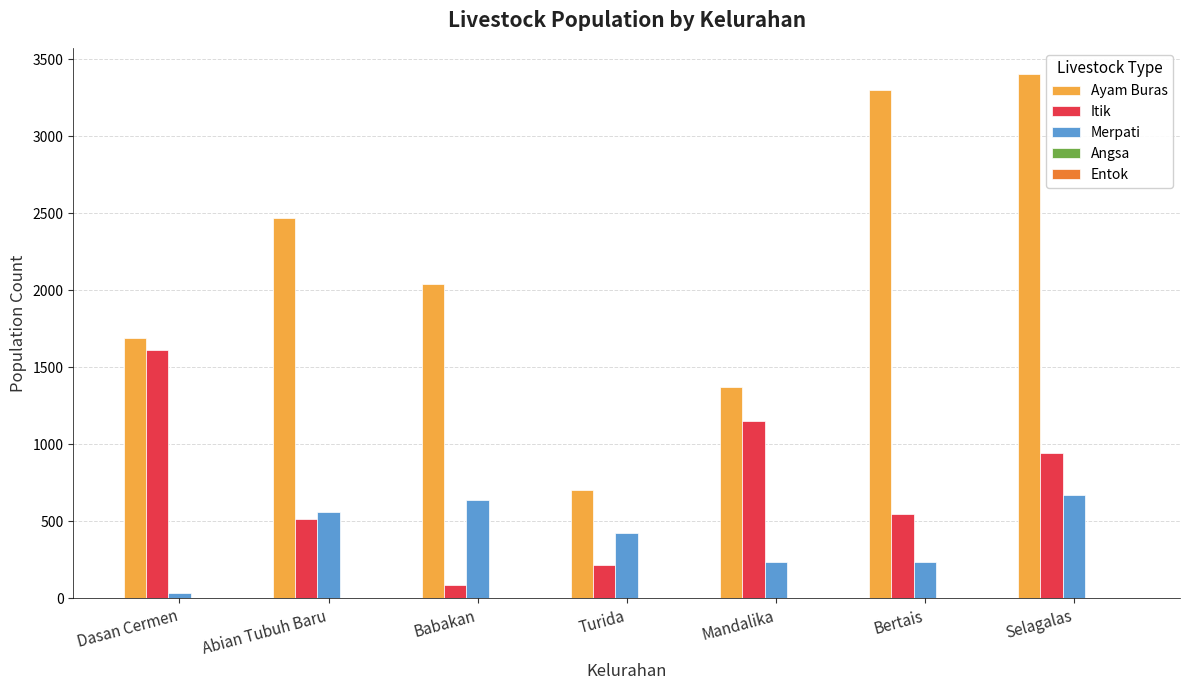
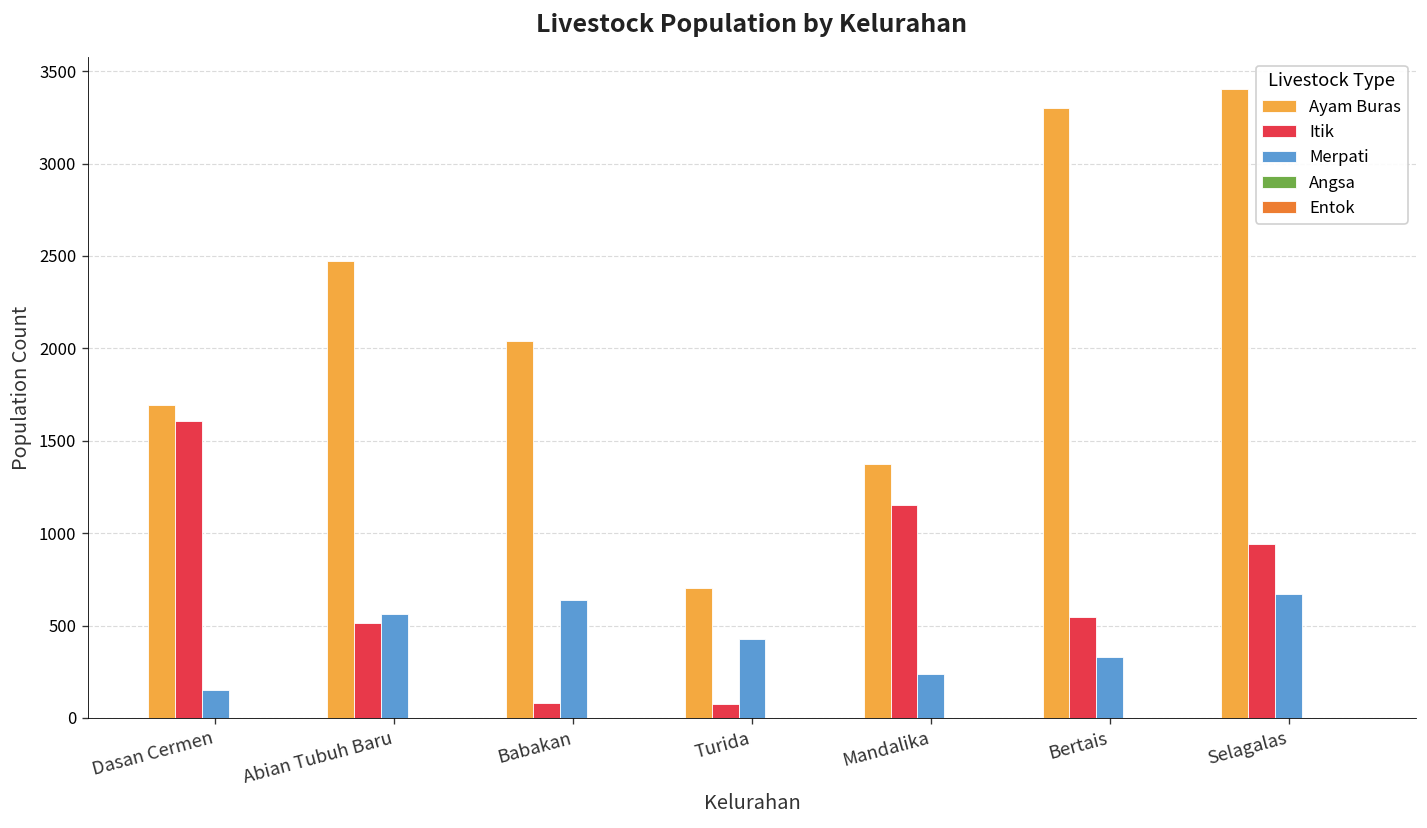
  {
    "Itik": {
      "Dasan Cermen": 1610,
      "Abian Tubuh Baru": 520,
      "Babakan": 80,
-     "Turida": 210,
+     "Turida": 80,
      "Mandalika": 1150,
      "Bertais": 540,
      "Selagalas": 940
    },
    "Merpati": {
-     "Dasan Cermen": 30,
+     "Dasan Cermen": 150,
      "Abian Tubuh Baru": 560,
      "Babakan": 640,
      "Turida": 430,
      "Mandalika": 240,
-     "Bertais": 240,
+     "Bertais": 330,
      "Selagalas": 670
    },
    "Angsa": {
      "Dasan Cermen": 0,
      "Abian Tubuh Baru": 0,
      "Babakan": 0,
      "Turida": 0,
      "Mandalika": 0,
      "Bertais": 0,
      "Selagalas": 0
    }
  }
